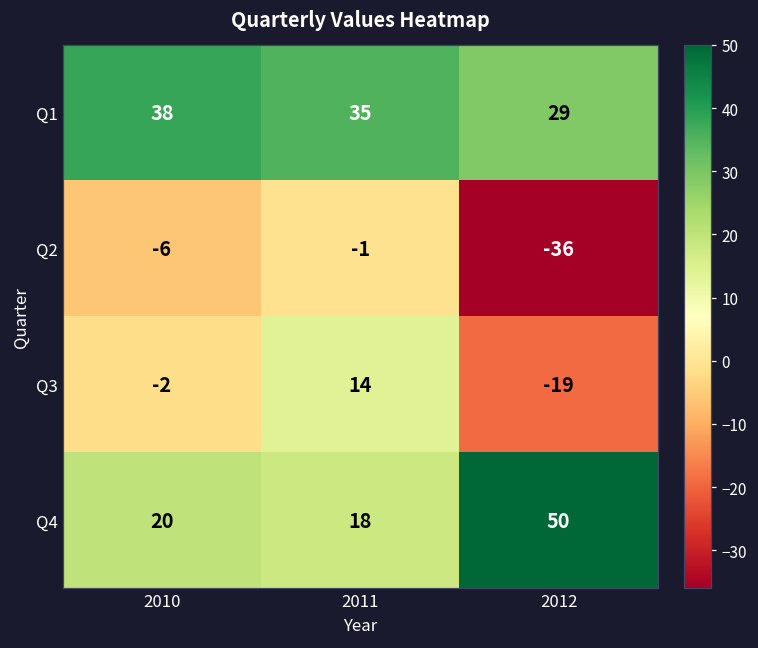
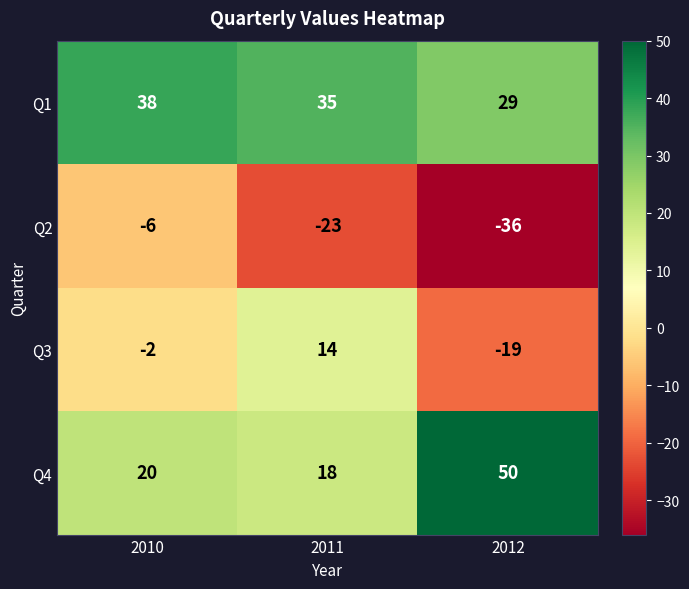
  {
    "Q1": {
      "2010": 38,
      "2011": 35,
      "2012": 29
    },
    "Q2": {
      "2010": -6,
-     "2011": -1,
+     "2011": -23,
      "2012": -36
    },
    "Q3": {
      "2010": -2,
      "2011": 14,
      "2012": -19
    },
    "Q4": {
      "2010": 20,
      "2011": 18,
      "2012": 50
    }
  }
